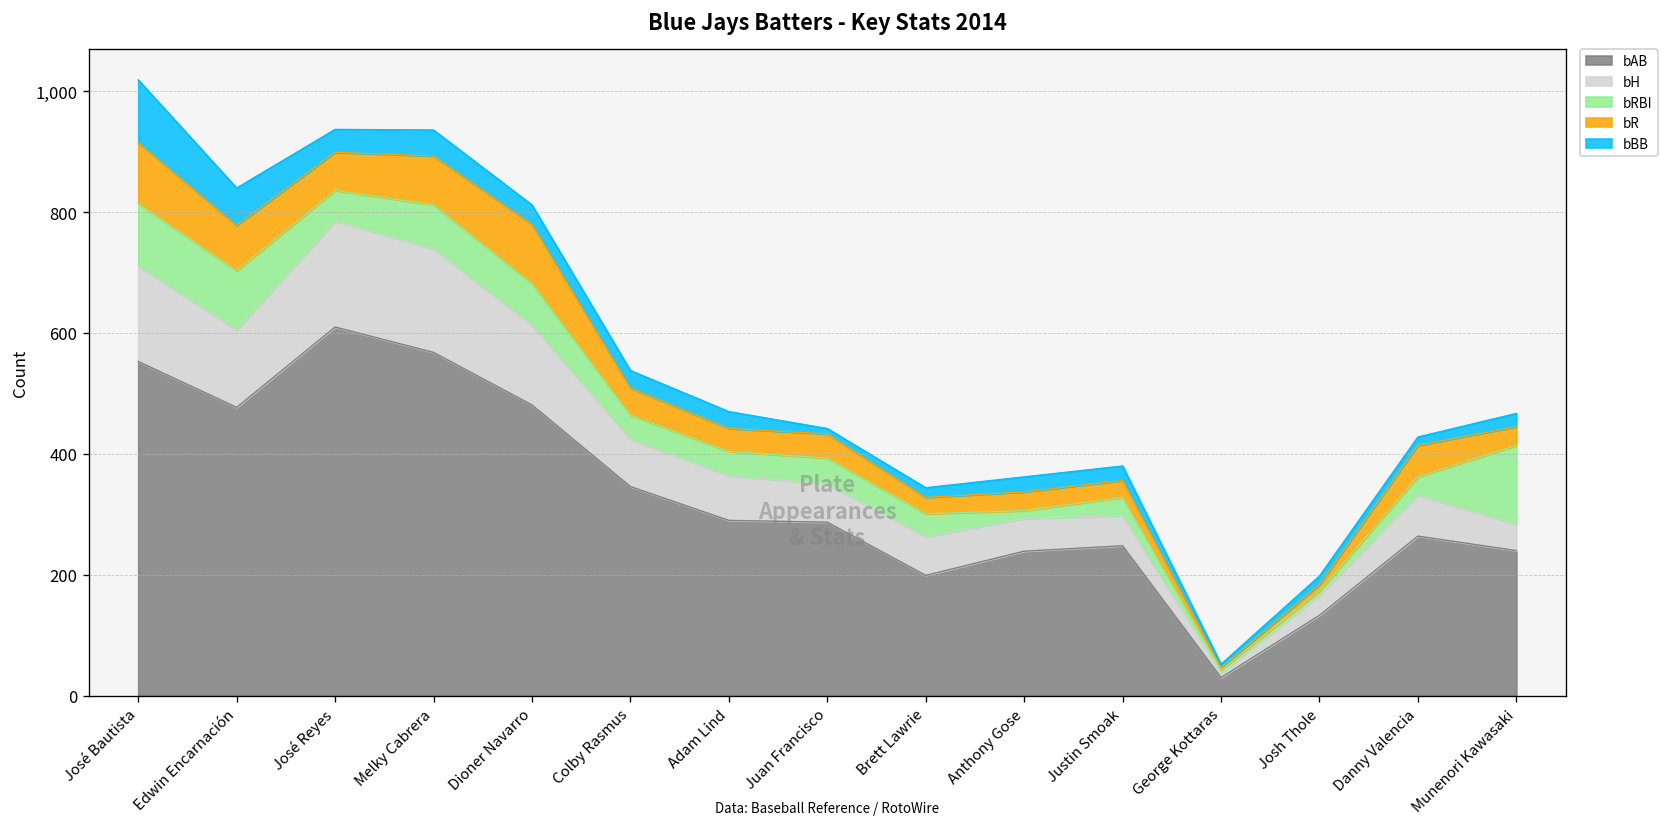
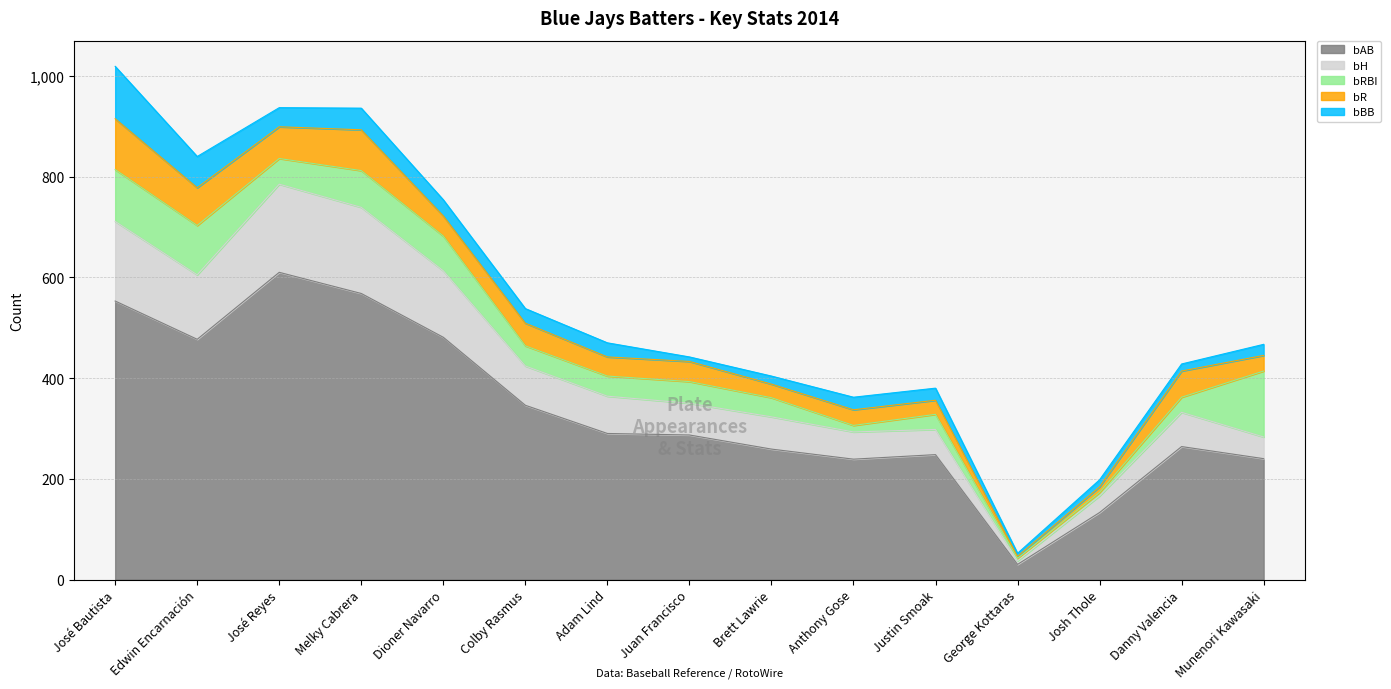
  {
    "bAB": {
      "José Bautista": 550,
      "Edwin Encarnación": 480,
      "José Reyes": 610,
      "Melky Cabrera": 570,
      "Dioner Navarro": 480,
      "Colby Rasmus": 350,
      "Adam Lind": 290,
      "Juan Francisco": 290,
-     "Brett Lawrie": 200,
+     "Brett Lawrie": 260,
      "Anthony Gose": 240,
      "Justin Smoak": 250,
      "George Kottaras": 30,
      "Josh Thole": 130,
      "Danny Valencia": 260,
      "Munenori Kawasaki": 240
    },
    "bH": {
      "José Bautista": 160,
      "Edwin Encarnación": 130,
      "José Reyes": 180,
      "Melky Cabrera": 170,
      "Dioner Navarro": 130,
      "Colby Rasmus": 80,
      "Adam Lind": 70,
      "Juan Francisco": 60,
      "Brett Lawrie": 60,
      "Anthony Gose": 50,
      "Justin Smoak": 50,
      "Josh Thole": 30,
      "Danny Valencia": 70,
      "Munenori Kawasaki": 40
    },
    "bRBI": {
      "José Bautista": 100,
      "Edwin Encarnación": 100,
      "José Reyes": 50,
      "Melky Cabrera": 70,
      "Dioner Navarro": 70,
      "Colby Rasmus": 40,
      "Adam Lind": 40,
      "Juan Francisco": 40,
      "Brett Lawrie": 40,
      "Anthony Gose": 10,
      "Justin Smoak": 30,
      "Josh Thole": 10,
      "Danny Valencia": 30,
      "Munenori Kawasaki": 130
    },
    "bR": {
      "José Bautista": 100,
      "Edwin Encarnación": 80,
      "José Reyes": 60,
      "Melky Cabrera": 80,
-     "Dioner Navarro": 100,
+     "Dioner Navarro": 40,
      "Colby Rasmus": 50,
      "Adam Lind": 40,
      "Juan Francisco": 40,
      "Brett Lawrie": 30,
      "Anthony Gose": 30,
      "Justin Smoak": 30,
      "Josh Thole": 10,
      "Danny Valencia": 50,
      "Munenori Kawasaki": 30
    },
    "bBB": {
      "José Bautista": 100,
      "Edwin Encarnación": 60,
      "José Reyes": 40,
      "Melky Cabrera": 40,
      "Dioner Navarro": 30,
      "Colby Rasmus": 30,
      "Adam Lind": 30,
      "Juan Francisco": 10,
      "Brett Lawrie": 20,
      "Anthony Gose": 30,
      "Justin Smoak": 20,
      "George Kottaras": 10,
      "Josh Thole": 10,
      "Danny Valencia": 10,
      "Munenori Kawasaki": 20
    }
  }
